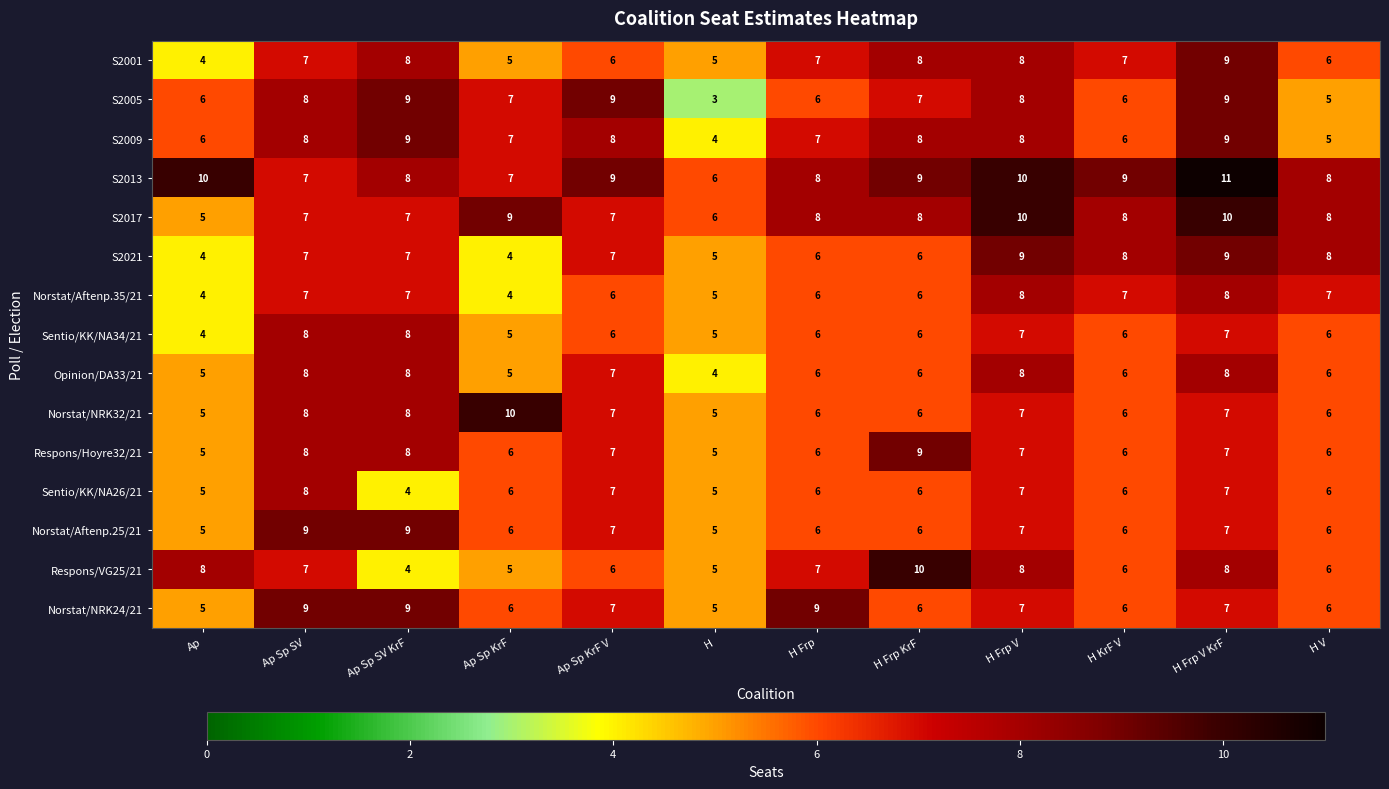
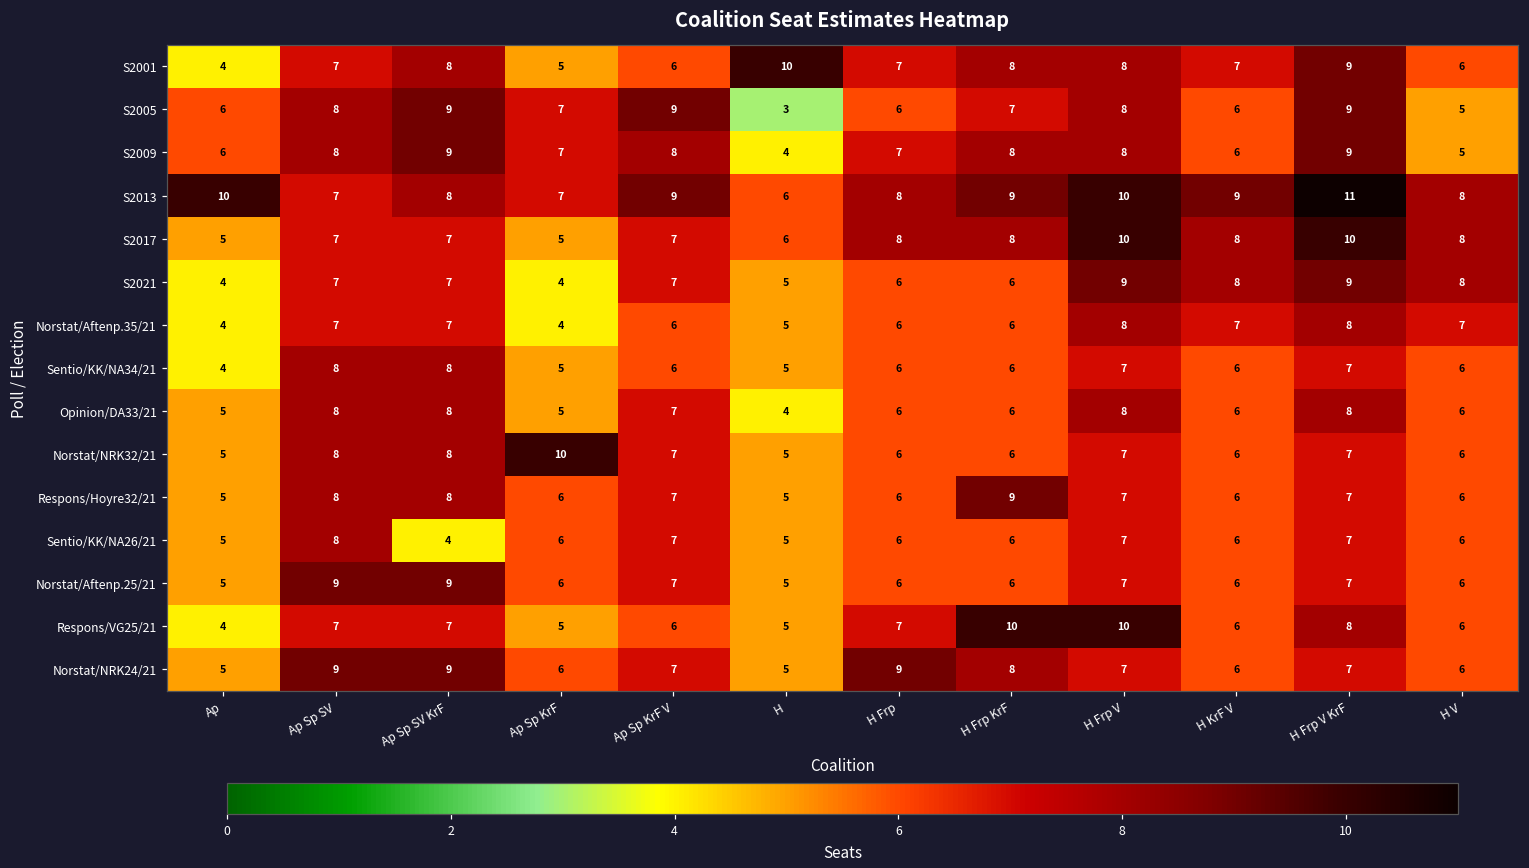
  {
    "S2001": {
      "Ap": 4,
      "Ap Sp SV": 7,
      "Ap Sp SV KrF": 8,
      "Ap Sp KrF": 5,
      "Ap Sp KrF V": 6,
-     "H": 5,
+     "H": 10,
      "H Frp": 7,
      "H Frp KrF": 8,
      "H Frp V": 8,
      "H KrF V": 7,
      "H Frp V KrF": 9,
      "H V": 6
    },
    "S2005": {
      "Ap": 6,
      "Ap Sp SV": 8,
      "Ap Sp SV KrF": 9,
      "Ap Sp KrF": 7,
      "Ap Sp KrF V": 9,
      "H": 3,
      "H Frp": 6,
      "H Frp KrF": 7,
      "H Frp V": 8,
      "H KrF V": 6,
      "H Frp V KrF": 9,
      "H V": 5
    },
    "S2009": {
      "Ap": 6,
      "Ap Sp SV": 8,
      "Ap Sp SV KrF": 9,
      "Ap Sp KrF": 7,
      "Ap Sp KrF V": 8,
      "H": 4,
      "H Frp": 7,
      "H Frp KrF": 8,
      "H Frp V": 8,
      "H KrF V": 6,
      "H Frp V KrF": 9,
      "H V": 5
    },
    "S2013": {
      "Ap": 10,
      "Ap Sp SV": 7,
      "Ap Sp SV KrF": 8,
      "Ap Sp KrF": 7,
      "Ap Sp KrF V": 9,
      "H": 6,
      "H Frp": 8,
      "H Frp KrF": 9,
      "H Frp V": 10,
      "H KrF V": 9,
      "H Frp V KrF": 11,
      "H V": 8
    },
    "S2017": {
      "Ap": 5,
      "Ap Sp SV": 7,
      "Ap Sp SV KrF": 7,
-     "Ap Sp KrF": 9,
+     "Ap Sp KrF": 5,
      "Ap Sp KrF V": 7,
      "H": 6,
      "H Frp": 8,
      "H Frp KrF": 8,
      "H Frp V": 10,
      "H KrF V": 8,
      "H Frp V KrF": 10,
      "H V": 8
    },
    "S2021": {
      "Ap": 4,
      "Ap Sp SV": 7,
      "Ap Sp SV KrF": 7,
      "Ap Sp KrF": 4,
      "Ap Sp KrF V": 7,
      "H": 5,
      "H Frp": 6,
      "H Frp KrF": 6,
      "H Frp V": 9,
      "H KrF V": 8,
      "H Frp V KrF": 9,
      "H V": 8
    },
    "Norstat/Aftenp.35/21": {
      "Ap": 4,
      "Ap Sp SV": 7,
      "Ap Sp SV KrF": 7,
      "Ap Sp KrF": 4,
      "Ap Sp KrF V": 6,
      "H": 5,
      "H Frp": 6,
      "H Frp KrF": 6,
      "H Frp V": 8,
      "H KrF V": 7,
      "H Frp V KrF": 8,
      "H V": 7
    },
    "Sentio/KK/NA34/21": {
      "Ap": 4,
      "Ap Sp SV": 8,
      "Ap Sp SV KrF": 8,
      "Ap Sp KrF": 5,
      "Ap Sp KrF V": 6,
      "H": 5,
      "H Frp": 6,
      "H Frp KrF": 6,
      "H Frp V": 7,
      "H KrF V": 6,
      "H Frp V KrF": 7,
      "H V": 6
    },
    "Opinion/DA33/21": {
      "Ap": 5,
      "Ap Sp SV": 8,
      "Ap Sp SV KrF": 8,
      "Ap Sp KrF": 5,
      "Ap Sp KrF V": 7,
      "H": 4,
      "H Frp": 6,
      "H Frp KrF": 6,
      "H Frp V": 8,
      "H KrF V": 6,
      "H Frp V KrF": 8,
      "H V": 6
    },
    "Norstat/NRK32/21": {
      "Ap": 5,
      "Ap Sp SV": 8,
      "Ap Sp SV KrF": 8,
      "Ap Sp KrF": 10,
      "Ap Sp KrF V": 7,
      "H": 5,
      "H Frp": 6,
      "H Frp KrF": 6,
      "H Frp V": 7,
      "H KrF V": 6,
      "H Frp V KrF": 7,
      "H V": 6
    },
    "Respons/Hoyre32/21": {
      "Ap": 5,
      "Ap Sp SV": 8,
      "Ap Sp SV KrF": 8,
      "Ap Sp KrF": 6,
      "Ap Sp KrF V": 7,
      "H": 5,
      "H Frp": 6,
      "H Frp KrF": 9,
      "H Frp V": 7,
      "H KrF V": 6,
      "H Frp V KrF": 7,
      "H V": 6
    },
    "Sentio/KK/NA26/21": {
      "Ap": 5,
      "Ap Sp SV": 8,
      "Ap Sp SV KrF": 4,
      "Ap Sp KrF": 6,
      "Ap Sp KrF V": 7,
      "H": 5,
      "H Frp": 6,
      "H Frp KrF": 6,
      "H Frp V": 7,
      "H KrF V": 6,
      "H Frp V KrF": 7,
      "H V": 6
    },
    "Norstat/Aftenp.25/21": {
      "Ap": 5,
      "Ap Sp SV": 9,
      "Ap Sp SV KrF": 9,
      "Ap Sp KrF": 6,
      "Ap Sp KrF V": 7,
      "H": 5,
      "H Frp": 6,
      "H Frp KrF": 6,
      "H Frp V": 7,
      "H KrF V": 6,
      "H Frp V KrF": 7,
      "H V": 6
    },
    "Respons/VG25/21": {
-     "Ap": 8,
+     "Ap": 4,
      "Ap Sp SV": 7,
-     "Ap Sp SV KrF": 4,
+     "Ap Sp SV KrF": 7,
      "Ap Sp KrF": 5,
      "Ap Sp KrF V": 6,
      "H": 5,
      "H Frp": 7,
      "H Frp KrF": 10,
-     "H Frp V": 8,
+     "H Frp V": 10,
      "H KrF V": 6,
      "H Frp V KrF": 8,
      "H V": 6
    },
    "Norstat/NRK24/21": {
      "Ap": 5,
      "Ap Sp SV": 9,
      "Ap Sp SV KrF": 9,
      "Ap Sp KrF": 6,
      "Ap Sp KrF V": 7,
      "H": 5,
      "H Frp": 9,
-     "H Frp KrF": 6,
+     "H Frp KrF": 8,
      "H Frp V": 7,
      "H KrF V": 6,
      "H Frp V KrF": 7,
      "H V": 6
    }
  }
